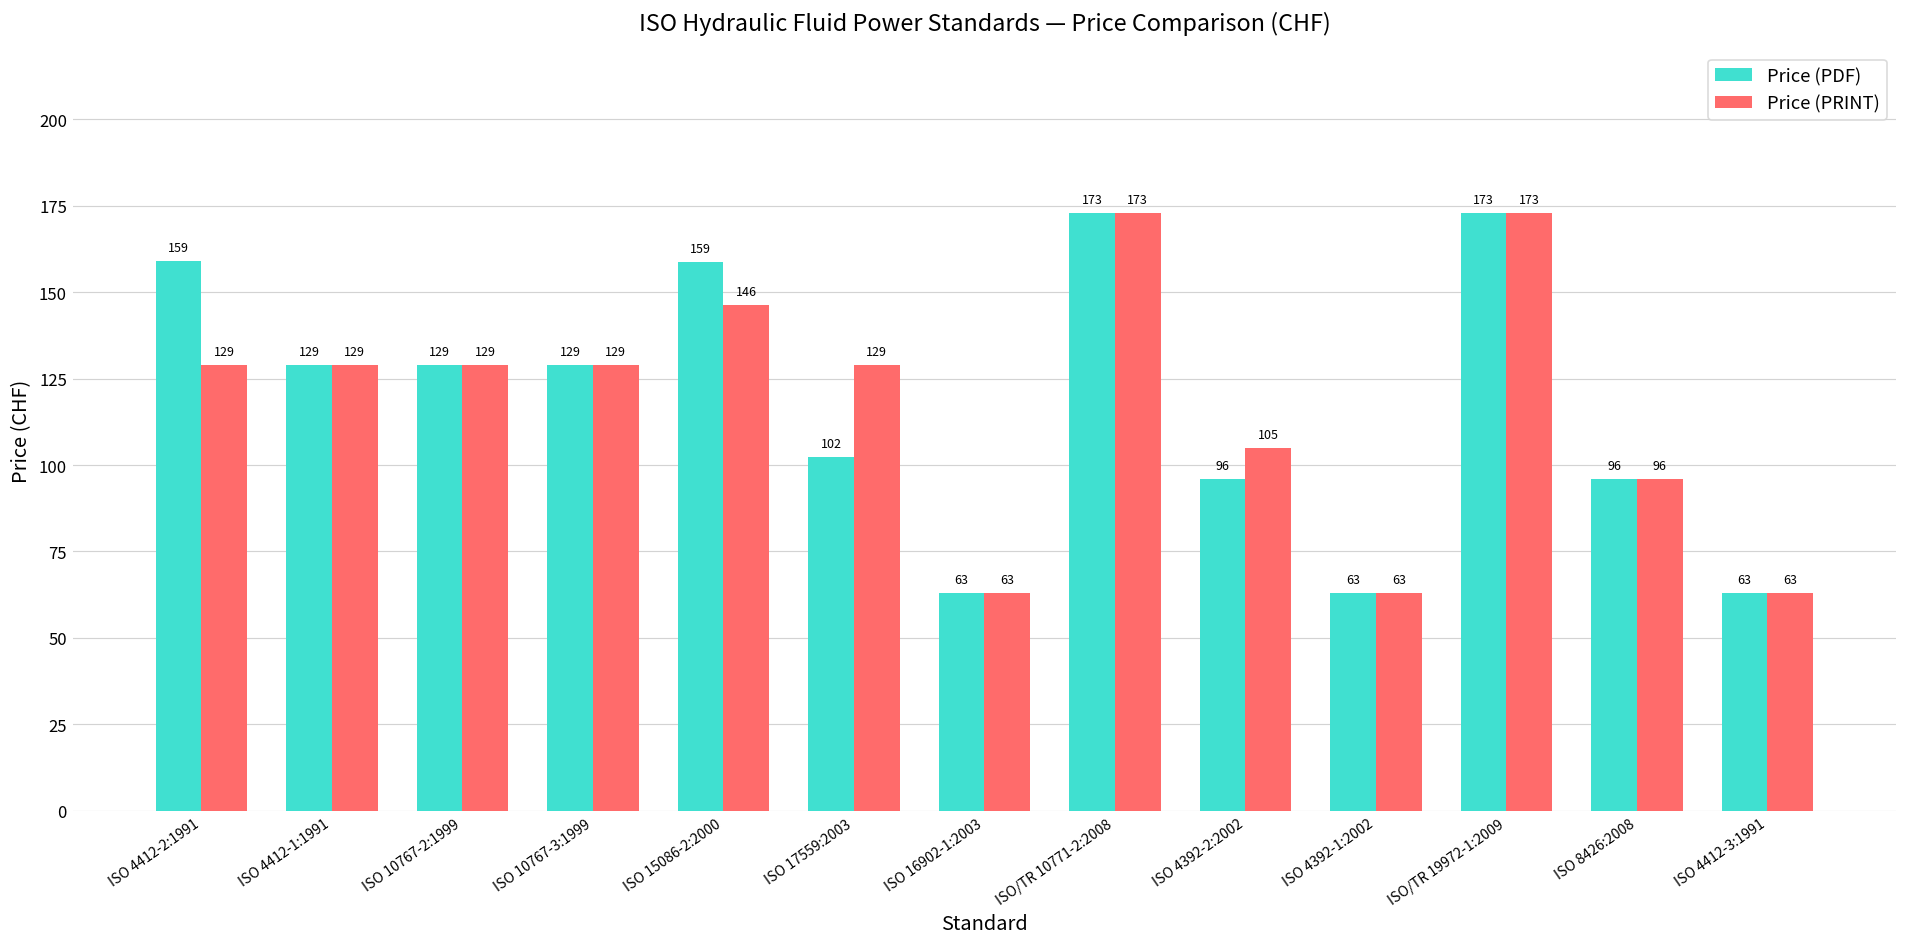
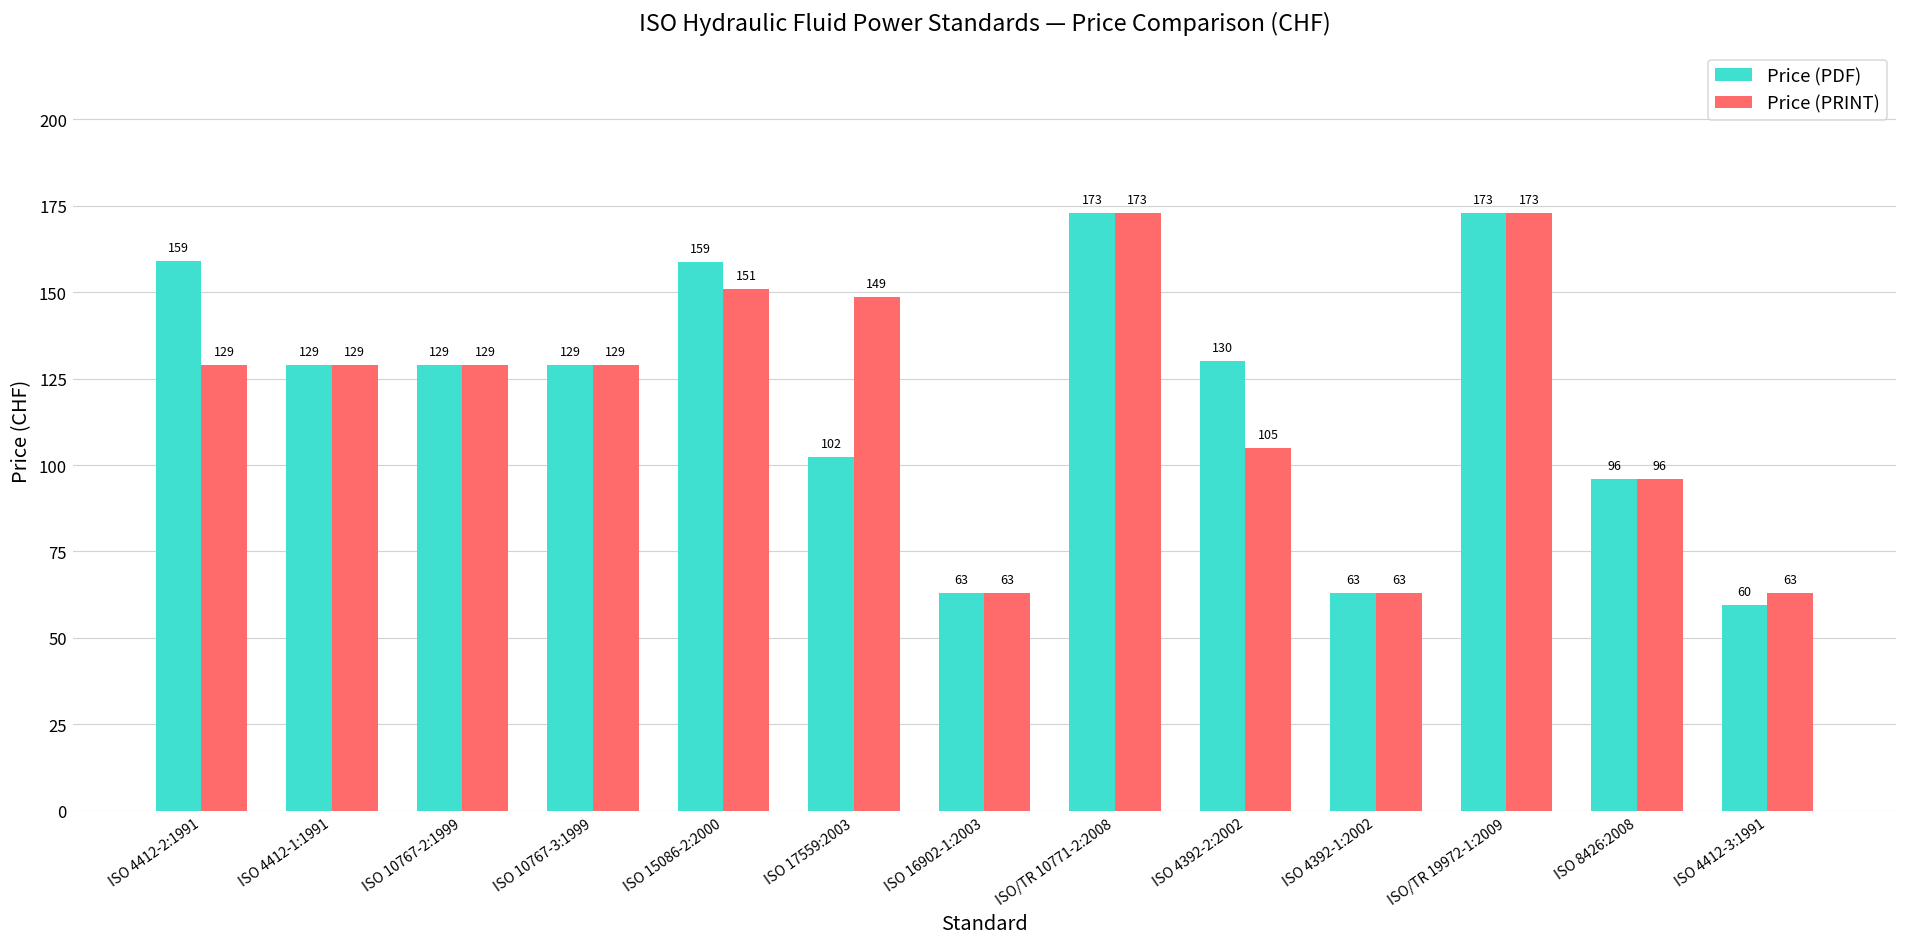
  {
    "Price (PDF)": {
      "ISO 4412-2:1991": 159,
      "ISO 4412-1:1991": 129,
      "ISO 10767-2:1999": 129,
      "ISO 10767-3:1999": 129,
      "ISO 15086-2:2000": 159,
      "ISO 17559:2003": 102,
      "ISO 16902-1:2003": 63,
      "ISO/TR 10771-2:2008": 173,
-     "ISO 4392-2:2002": 96,
+     "ISO 4392-2:2002": 130,
      "ISO 4392-1:2002": 63,
      "ISO/TR 19972-1:2009": 173,
      "ISO 8426:2008": 96,
-     "ISO 4412-3:1991": 63
+     "ISO 4412-3:1991": 60
    },
    "Price (PRINT)": {
      "ISO 4412-2:1991": 129,
      "ISO 4412-1:1991": 129,
      "ISO 10767-2:1999": 129,
      "ISO 10767-3:1999": 129,
-     "ISO 15086-2:2000": 146,
-     "ISO 17559:2003": 129,
+     "ISO 15086-2:2000": 151,
+     "ISO 17559:2003": 149,
      "ISO 16902-1:2003": 63,
      "ISO/TR 10771-2:2008": 173,
      "ISO 4392-2:2002": 105,
      "ISO 4392-1:2002": 63,
      "ISO/TR 19972-1:2009": 173,
      "ISO 8426:2008": 96,
      "ISO 4412-3:1991": 63
    }
  }
